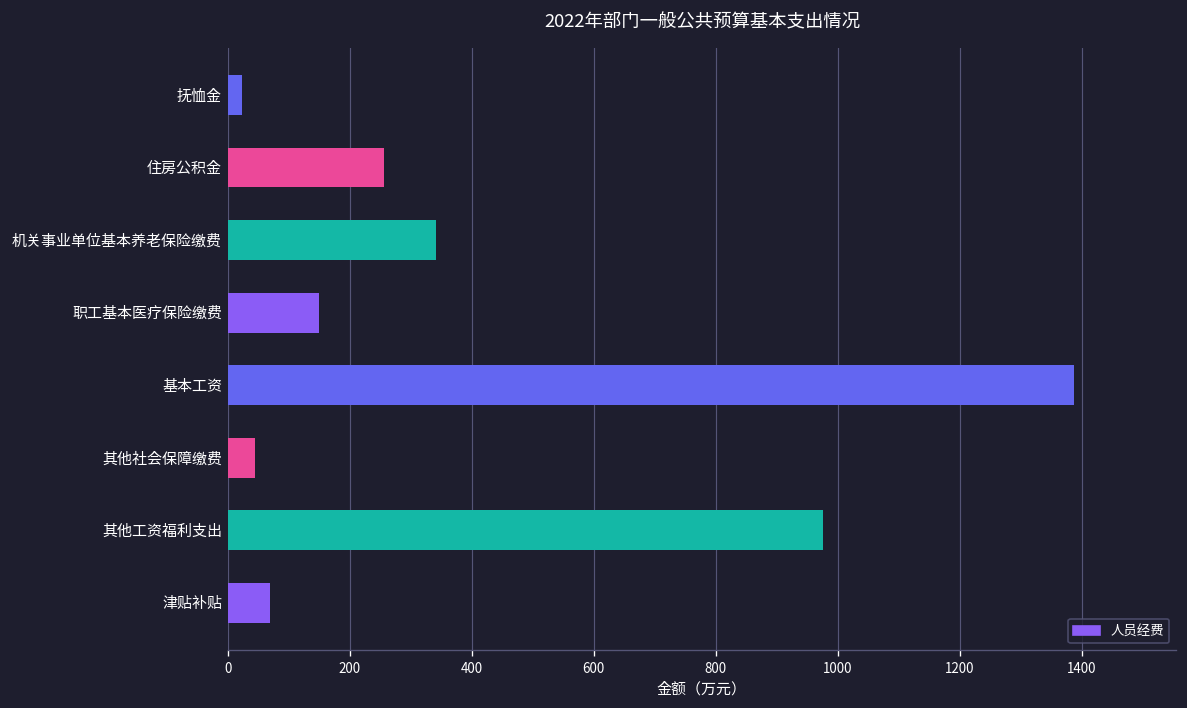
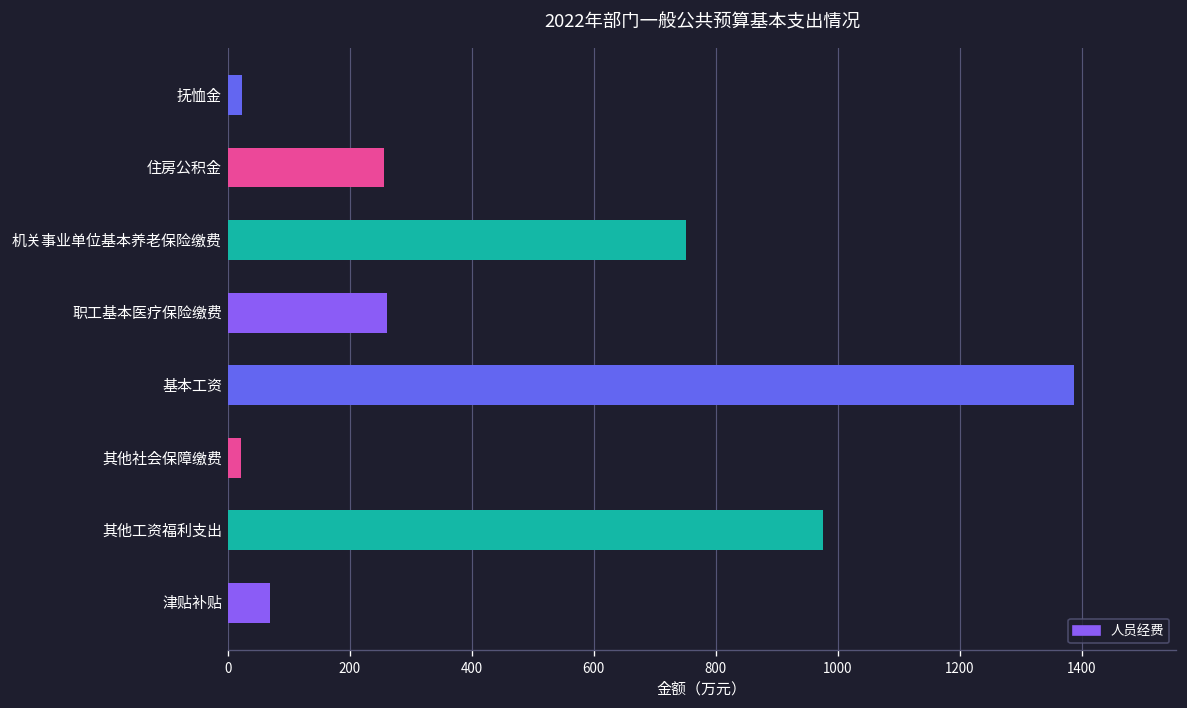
  {
    "抚恤金": 20,
    "住房公积金": 260,
-   "机关事业单位基本养老保险缴费": 340,
-   "职工基本医疗保险缴费": 150,
+   "机关事业单位基本养老保险缴费": 750,
+   "职工基本医疗保险缴费": 260,
    "基本工资": 1390,
-   "其他社会保障缴费": 40,
+   "其他社会保障缴费": 20,
    "其他工资福利支出": 980,
    "津贴补贴": 70
  }
